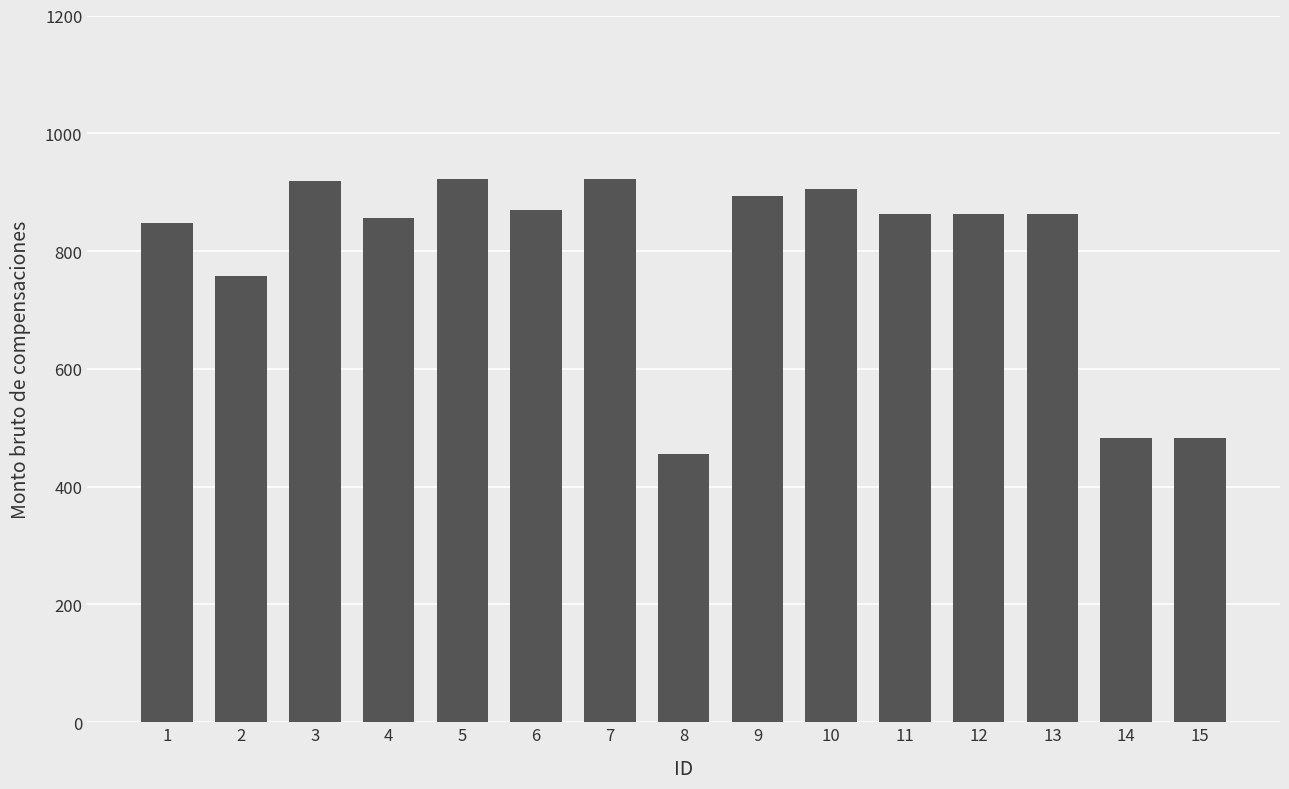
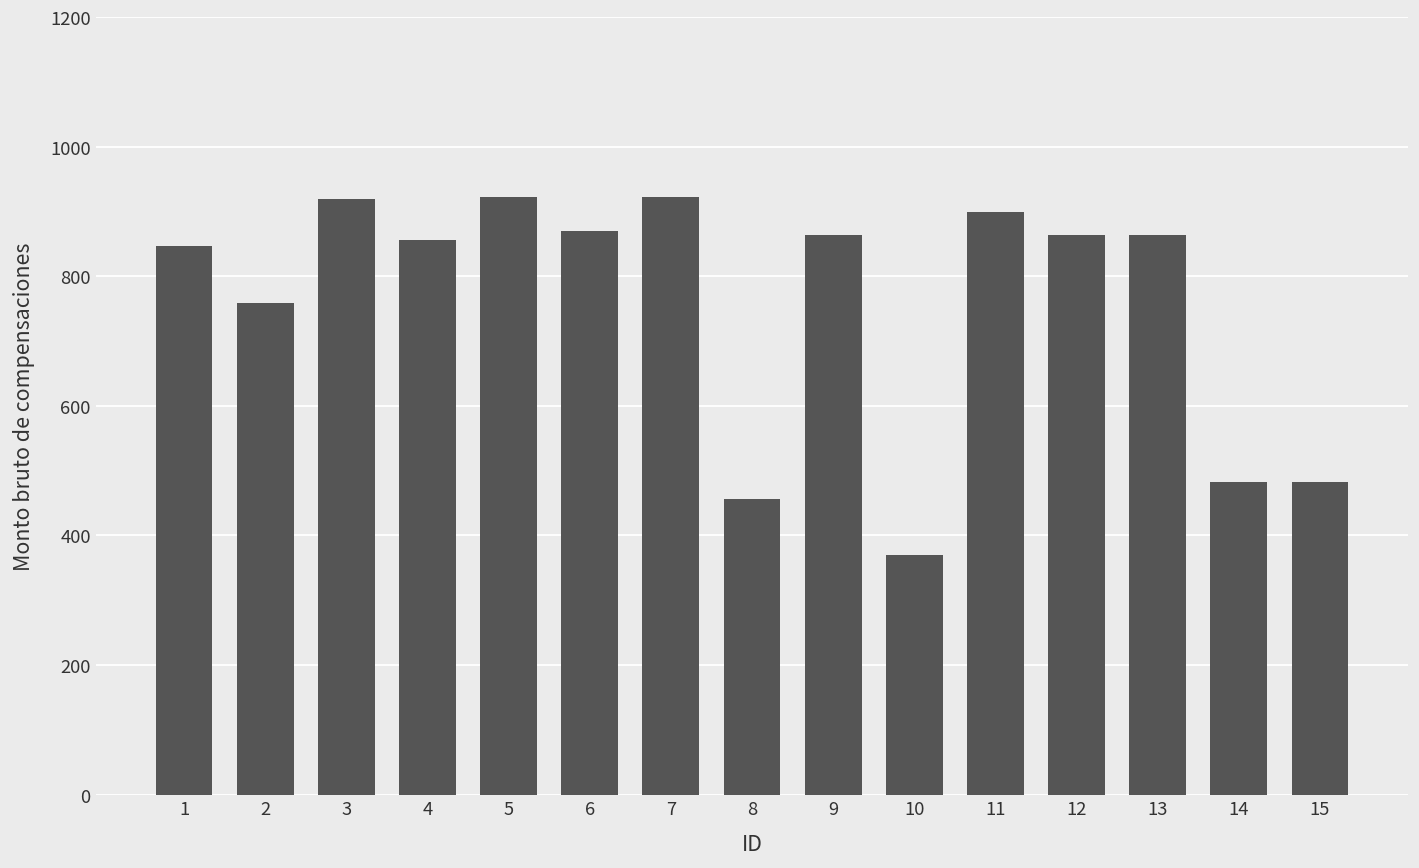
  {
    "1": 850,
    "2": 760,
    "3": 920,
    "4": 860,
    "5": 920,
    "6": 870,
    "7": 920,
    "8": 460,
-   "9": 890,
-   "10": 910,
-   "11": 860,
+   "9": 860,
+   "10": 370,
+   "11": 900,
    "12": 860,
    "13": 860,
    "14": 480,
    "15": 480
  }
